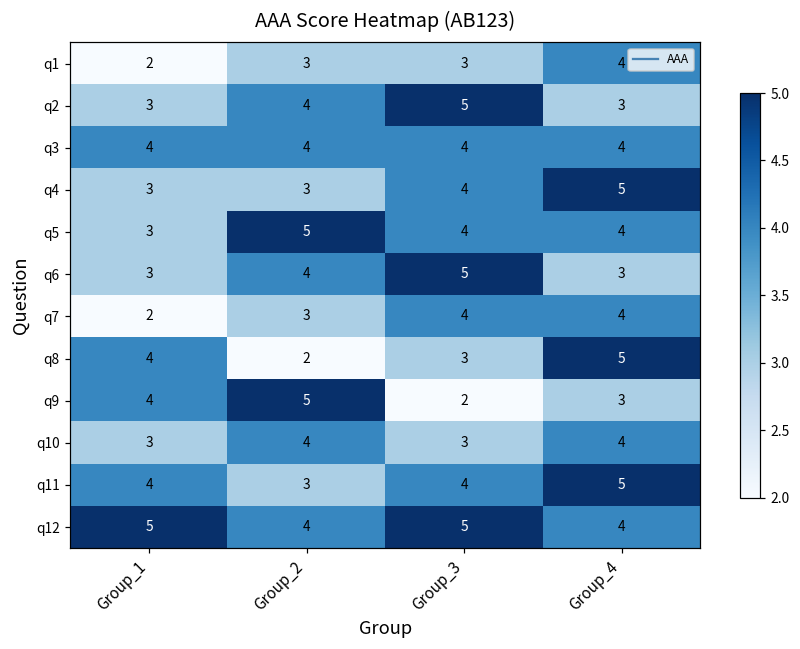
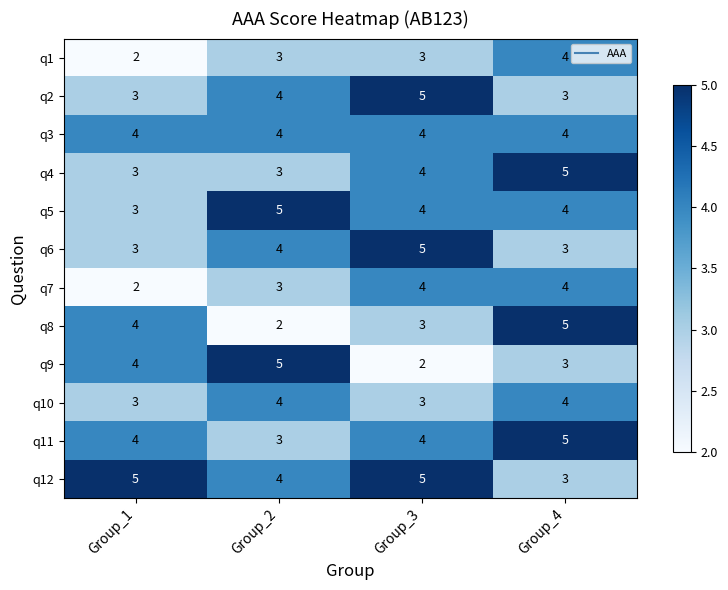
  {
    "q1": {
      "Group_1": 2,
      "Group_2": 3,
      "Group_3": 3,
      "Group_4": 4
    },
    "q2": {
      "Group_1": 3,
      "Group_2": 4,
      "Group_3": 5,
      "Group_4": 3
    },
    "q3": {
      "Group_1": 4,
      "Group_2": 4,
      "Group_3": 4,
      "Group_4": 4
    },
    "q4": {
      "Group_1": 3,
      "Group_2": 3,
      "Group_3": 4,
      "Group_4": 5
    },
    "q5": {
      "Group_1": 3,
      "Group_2": 5,
      "Group_3": 4,
      "Group_4": 4
    },
    "q6": {
      "Group_1": 3,
      "Group_2": 4,
      "Group_3": 5,
      "Group_4": 3
    },
    "q7": {
      "Group_1": 2,
      "Group_2": 3,
      "Group_3": 4,
      "Group_4": 4
    },
    "q8": {
      "Group_1": 4,
      "Group_2": 2,
      "Group_3": 3,
      "Group_4": 5
    },
    "q9": {
      "Group_1": 4,
      "Group_2": 5,
      "Group_3": 2,
      "Group_4": 3
    },
    "q10": {
      "Group_1": 3,
      "Group_2": 4,
      "Group_3": 3,
      "Group_4": 4
    },
    "q11": {
      "Group_1": 4,
      "Group_2": 3,
      "Group_3": 4,
      "Group_4": 5
    },
    "q12": {
      "Group_1": 5,
      "Group_2": 4,
      "Group_3": 5,
-     "Group_4": 4
+     "Group_4": 3
    }
  }
